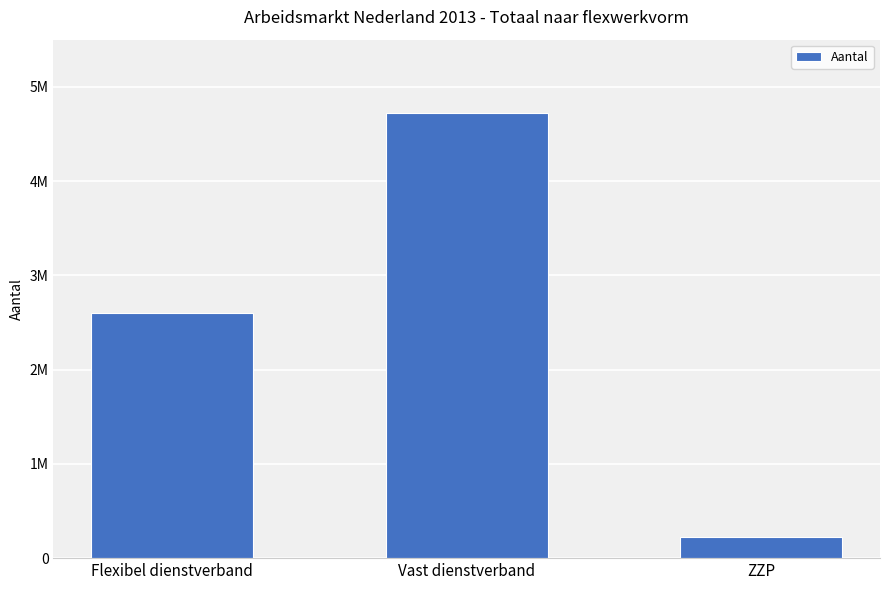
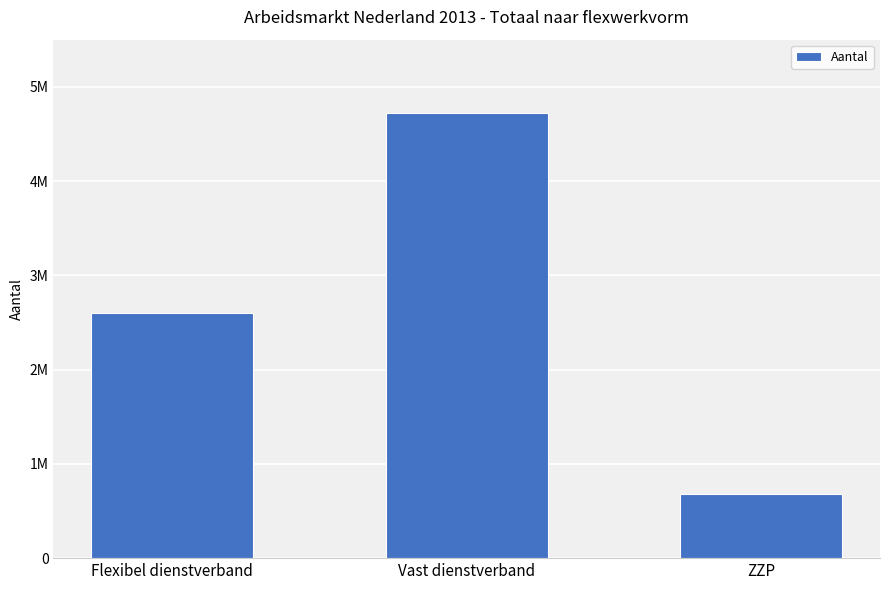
  {
    "Flexibel dienstverband": 2600000,
    "Vast dienstverband": 4700000,
-   "ZZP": 200000
+   "ZZP": 700000
  }
